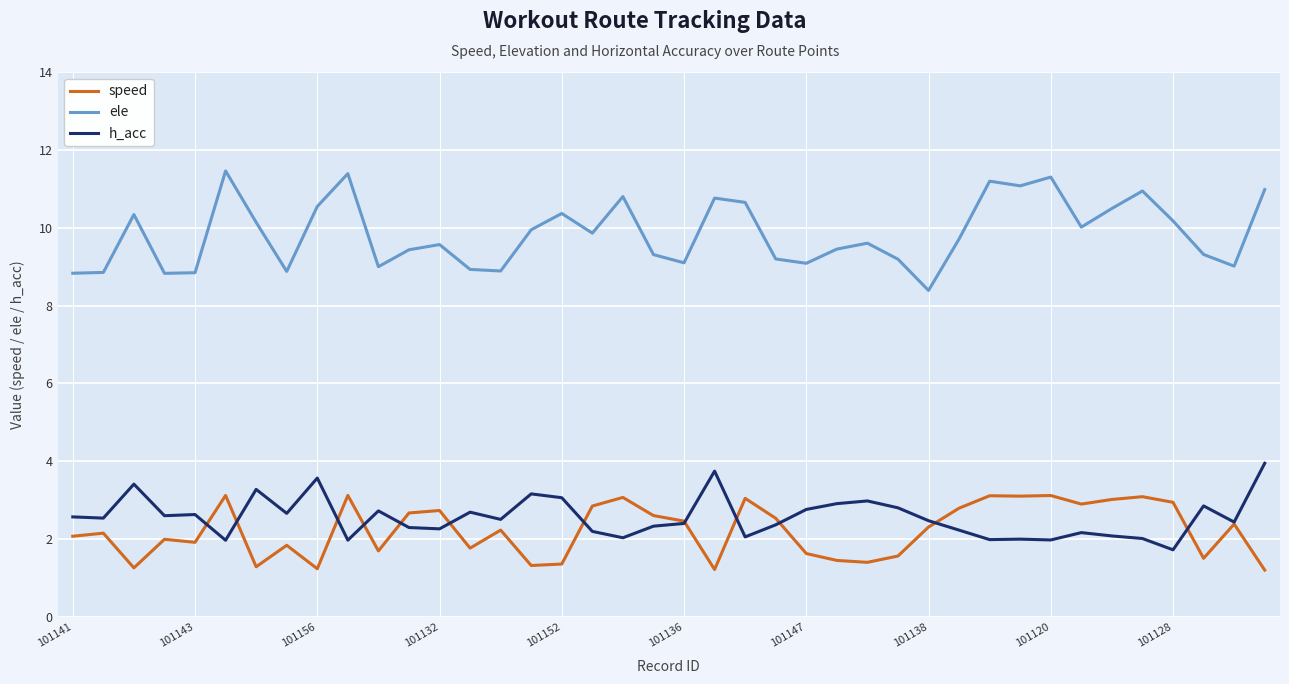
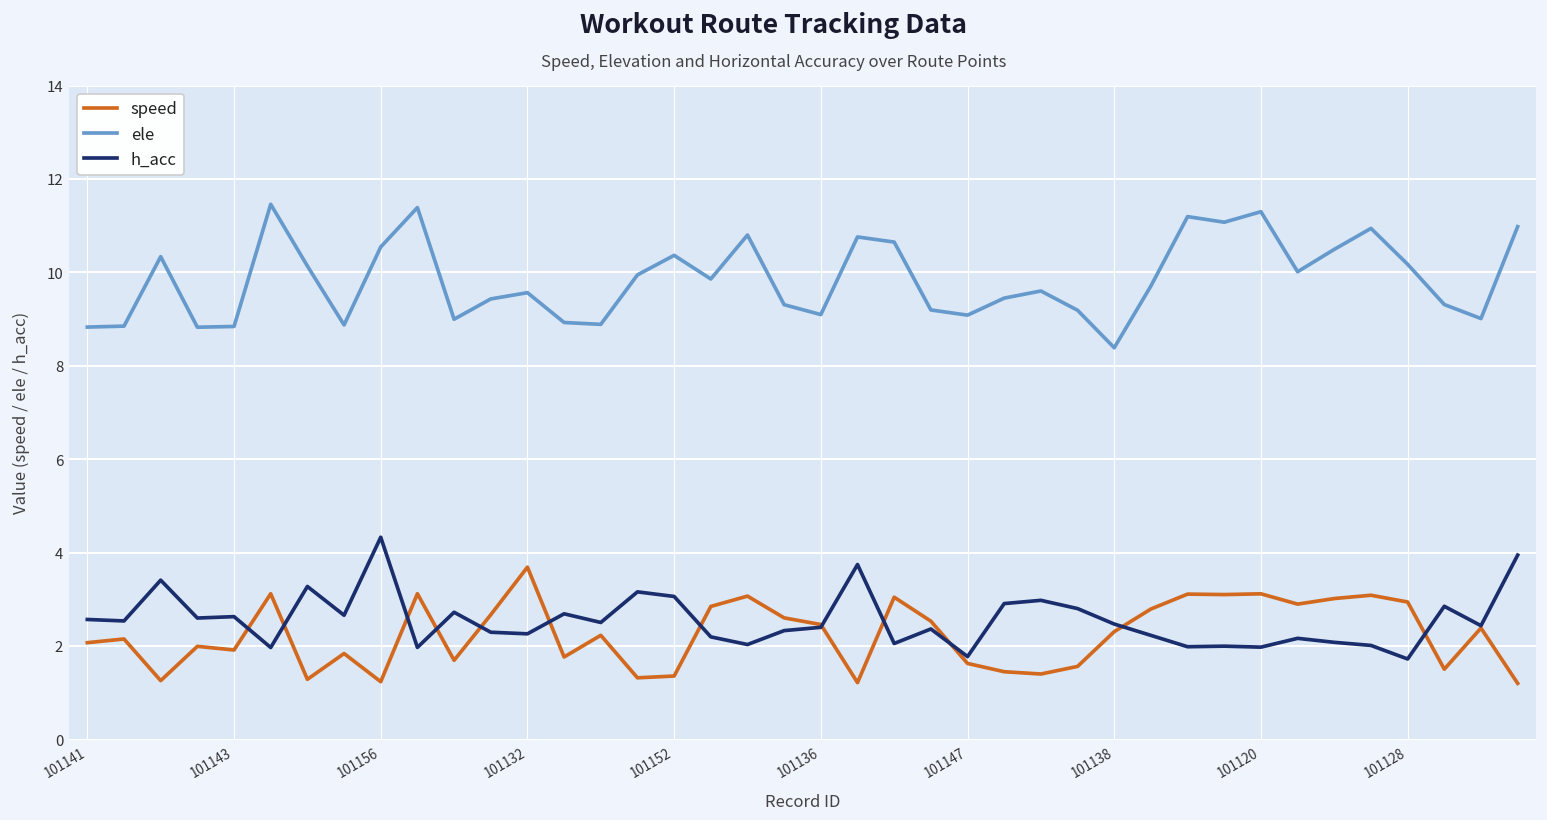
  {
    "speed": {
      "101141": 2.1,
      "101143": 1.9,
      "101156": 1.2,
-     "101132": 2.7,
+     "101132": 3.7,
      "101152": 1.4,
      "101147": 1.6,
      "101138": 2.3,
      "101120": 3.1,
      "101128": 2.9
    },
    "ele": {
      "101141": 8.8,
      "101143": 8.8,
      "101156": 10.5,
      "101132": 9.6,
      "101152": 10.4,
      "101136": 9.1,
      "101147": 9.1,
      "101138": 8.4,
      "101120": 11.3,
      "101128": 10.2
    },
    "h_acc": {
      "101141": 2.6,
      "101143": 2.6,
-     "101156": 3.6,
+     "101156": 4.3,
      "101132": 2.3,
      "101152": 3.1,
-     "101147": 2.8,
+     "101147": 1.8,
      "101138": 2.5,
      "101120": 2.0,
      "101128": 1.7
    }
  }
